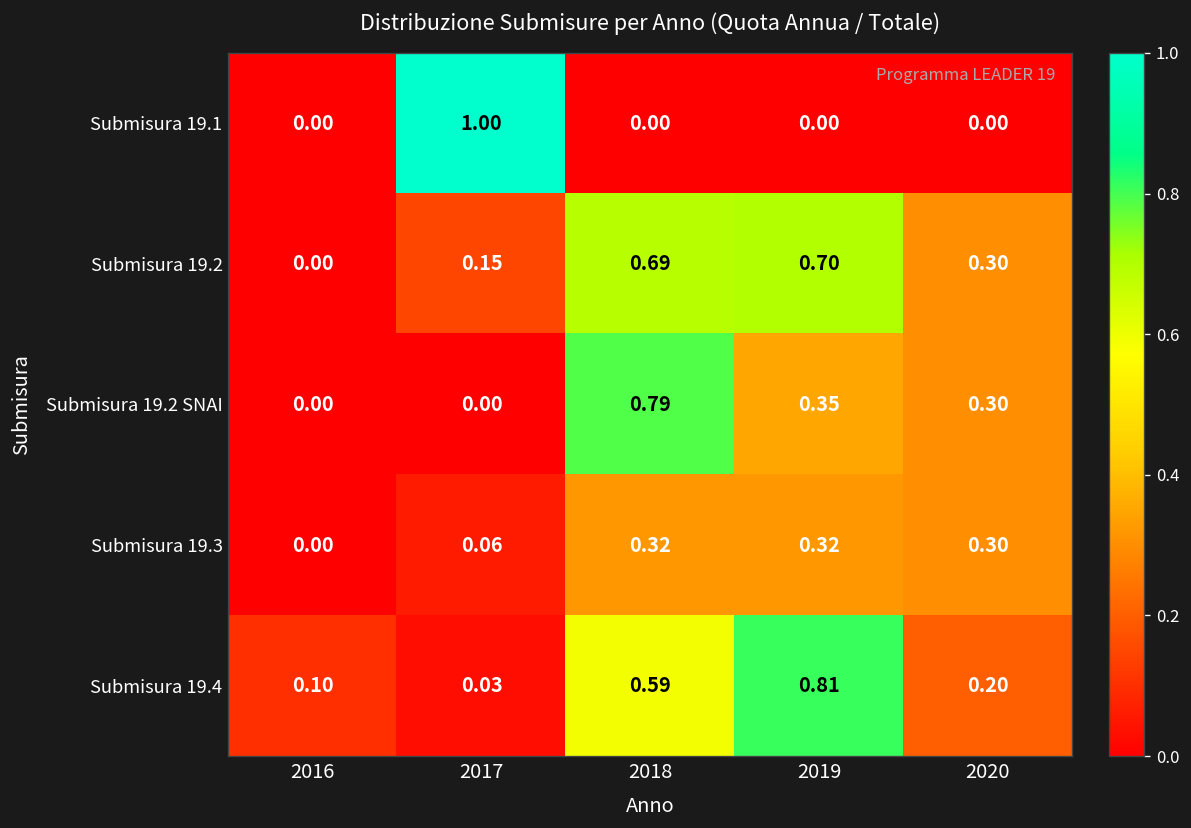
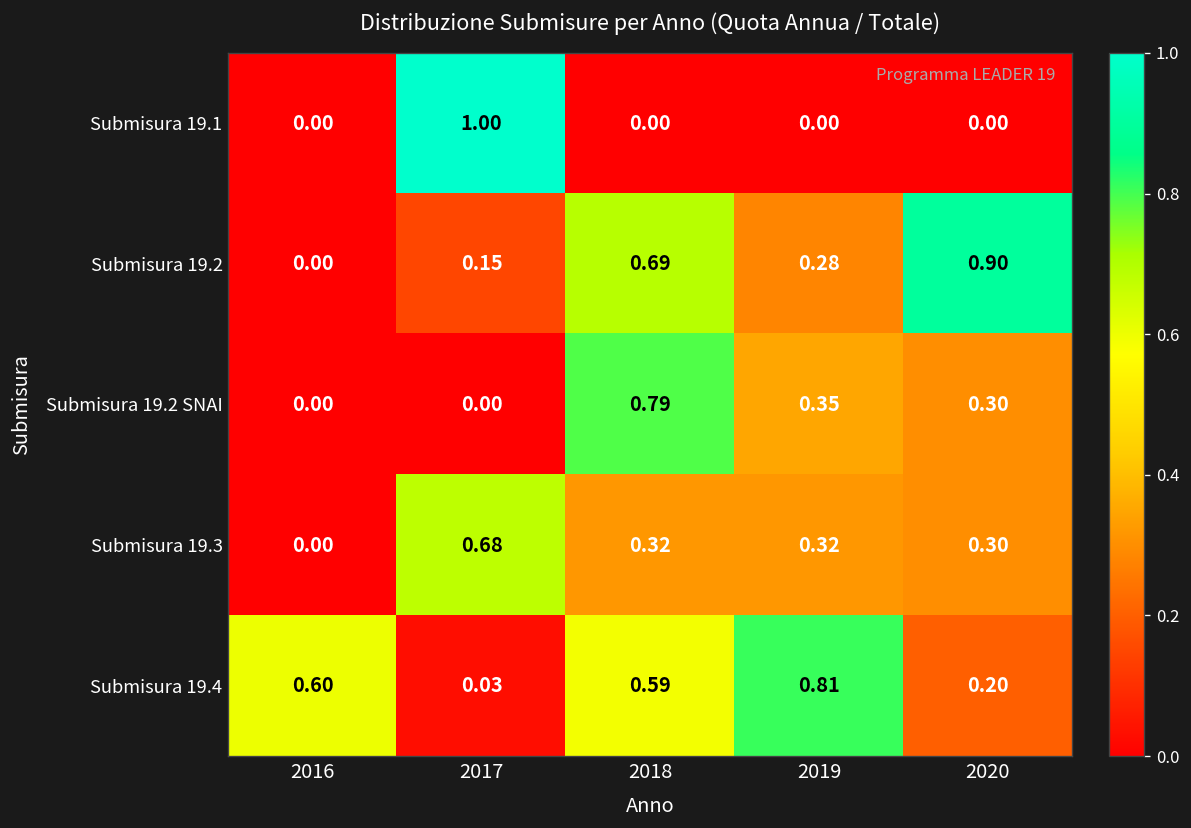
  {
    "Submisura 19.1": {
      "2016": 0.00,
      "2017": 1.00,
      "2018": 0.00,
      "2019": 0.00
    },
    "Submisura 19.2": {
      "2016": 0.00,
      "2017": 0.15,
      "2018": 0.69,
-     "2019": 0.70,
-     "2020": 0.30
+     "2019": 0.28,
+     "2020": 0.90
    },
    "Submisura 19.2 SNAI": {
      "2016": 0.00,
      "2017": 0.00,
      "2018": 0.79,
      "2019": 0.35,
      "2020": 0.30
    },
    "Submisura 19.3": {
      "2016": 0.00,
-     "2017": 0.06,
+     "2017": 0.68,
      "2018": 0.32,
      "2019": 0.32,
      "2020": 0.30
    },
    "Submisura 19.4": {
-     "2016": 0.10,
+     "2016": 0.60,
      "2017": 0.03,
      "2018": 0.59,
      "2019": 0.81,
      "2020": 0.20
    }
  }
